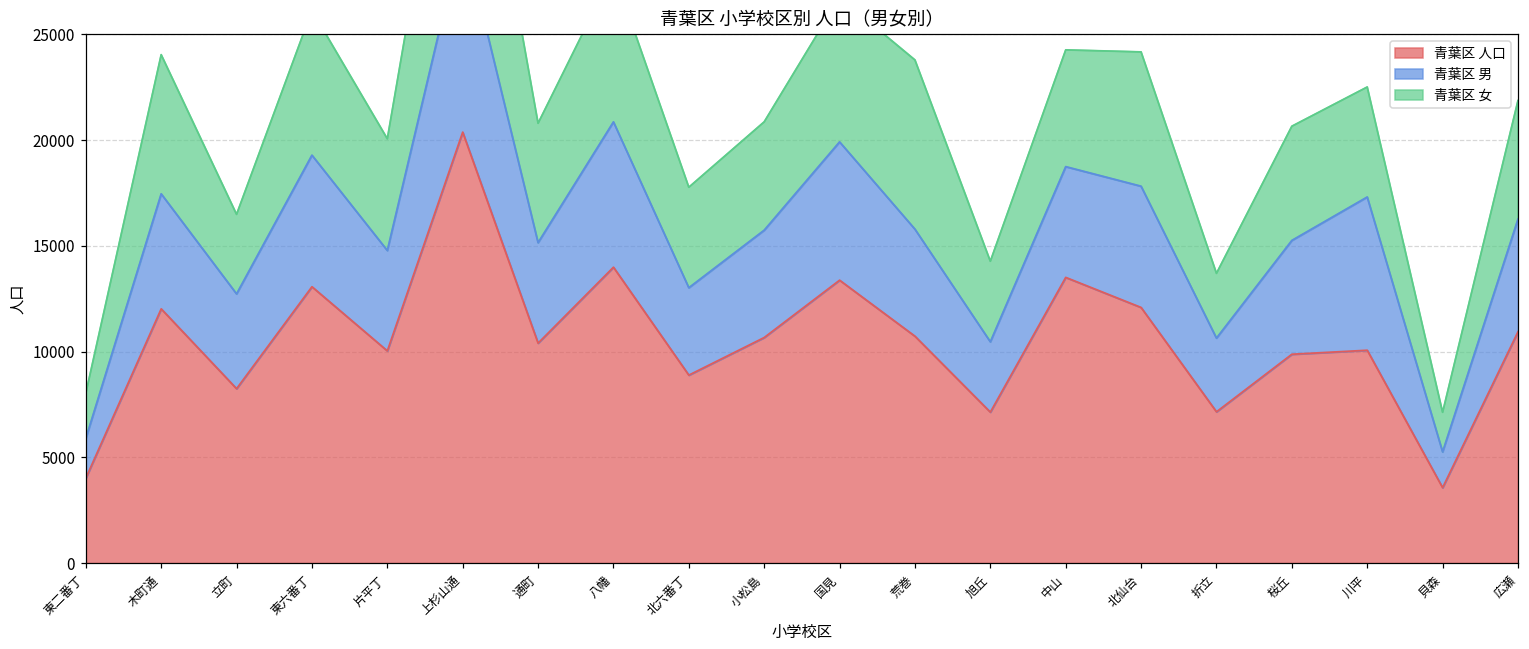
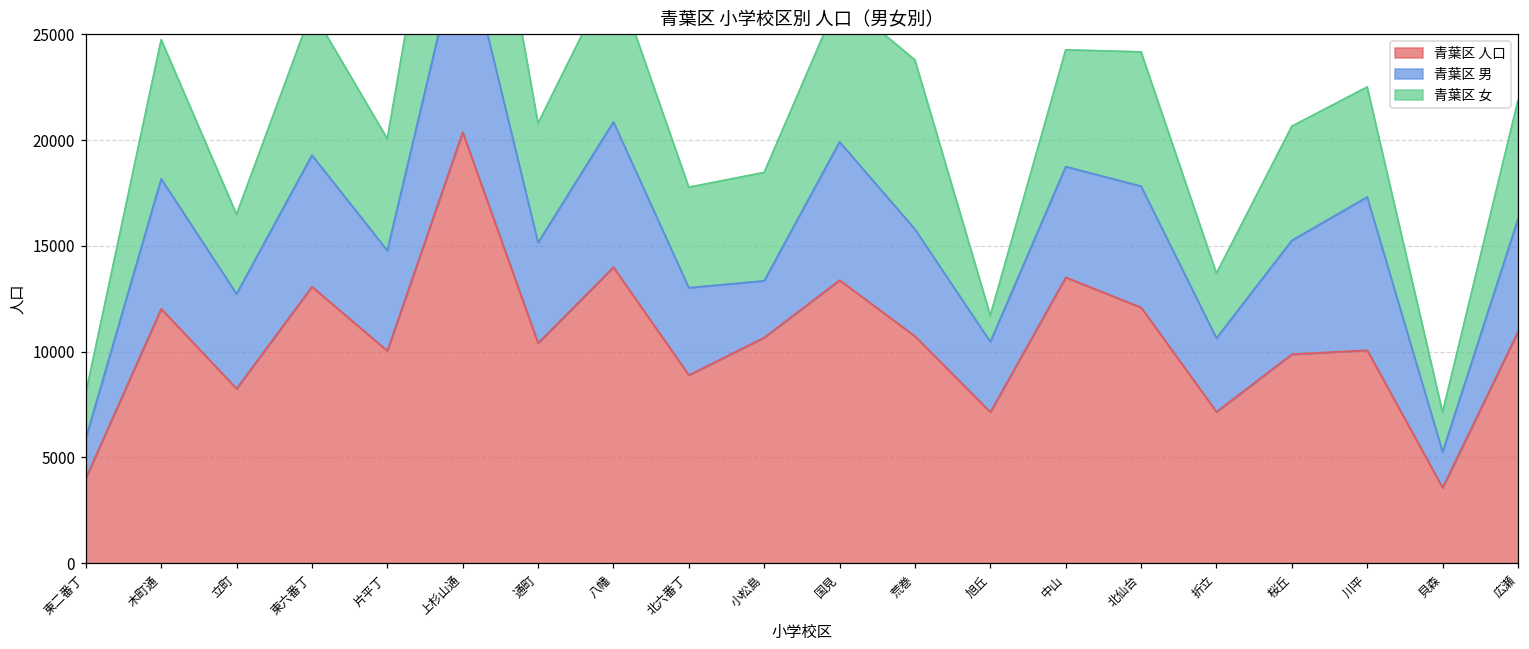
  {
    "青葉区 人口": {
      "東二番丁": 4000,
      "木町通": 12000,
      "立町": 8200,
      "東六番丁": 13100,
      "片平丁": 10000,
      "上杉山通": 20400,
      "通町": 10400,
      "八幡": 14000,
      "北六番丁": 8900,
      "小松島": 10700,
      "国見": 13400,
      "荒巻": 10700,
      "旭丘": 7100,
      "中山": 13500,
      "北仙台": 12100,
      "折立": 7200,
      "桜丘": 9900,
      "川平": 10100,
      "貝森": 3600,
      "広瀬": 10900
    },
    "青葉区 男": {
      "東二番丁": 1900,
-     "木町通": 5400,
+     "木町通": 6200,
      "立町": 4500,
      "東六番丁": 6200,
      "片平丁": 4700,
      "通町": 4800,
      "八幡": 6900,
      "北六番丁": 4100,
-     "小松島": 5100,
+     "小松島": 2700,
      "国見": 6500,
      "荒巻": 5100,
      "旭丘": 3300,
      "中山": 5200,
      "北仙台": 5700,
      "折立": 3500,
      "桜丘": 5400,
      "川平": 7200,
      "貝森": 1700,
      "広瀬": 5300
    },
    "青葉区 女": {
      "東二番丁": 2100,
      "木町通": 6600,
      "立町": 3800,
      "片平丁": 5300,
      "通町": 5600,
      "北六番丁": 4800,
      "小松島": 5100,
      "荒巻": 8000,
-     "旭丘": 3800,
+     "旭丘": 1200,
      "中山": 5500,
      "北仙台": 6400,
      "折立": 3100,
      "桜丘": 5400,
      "川平": 5200,
      "貝森": 1900,
      "広瀬": 5600
    }
  }
